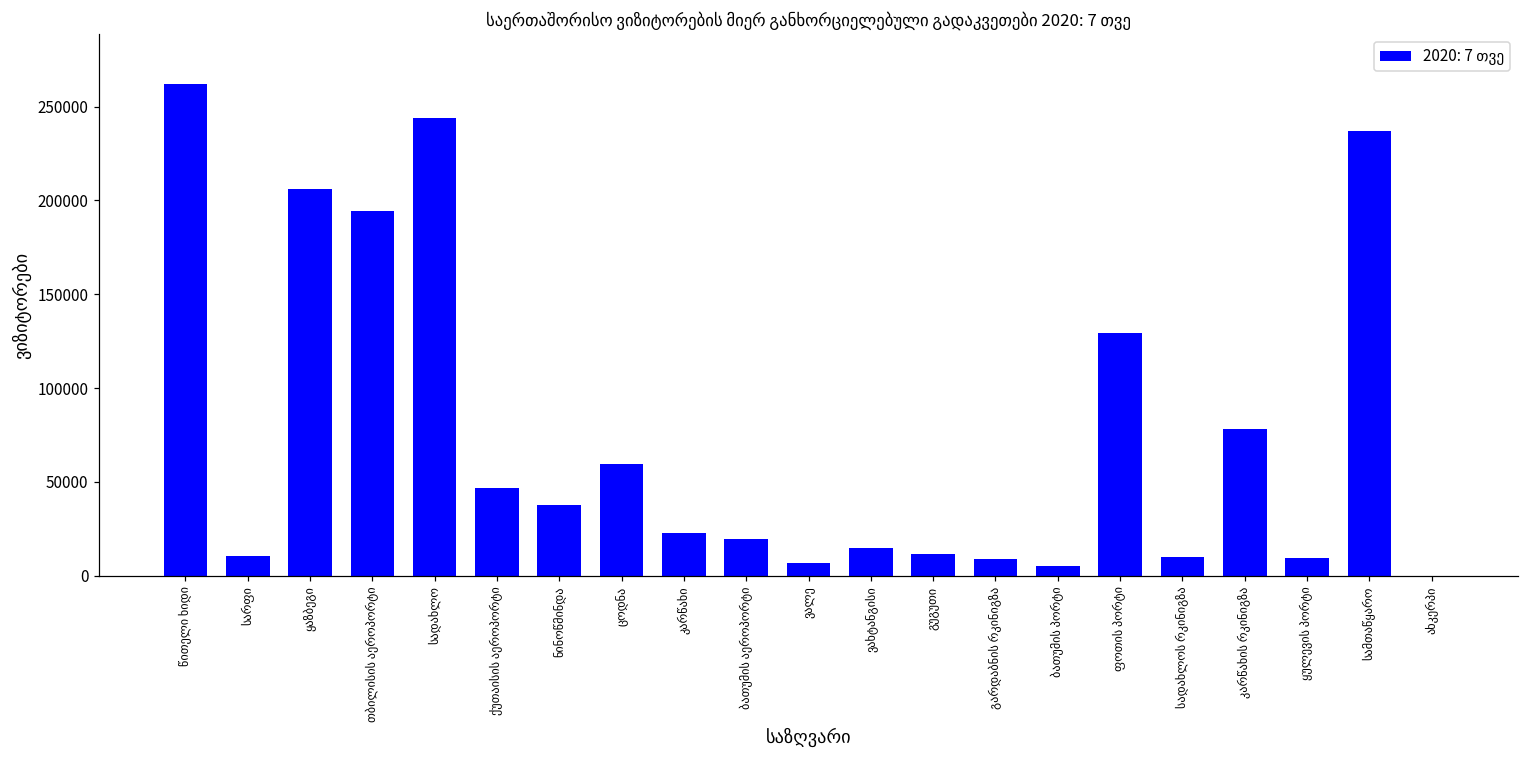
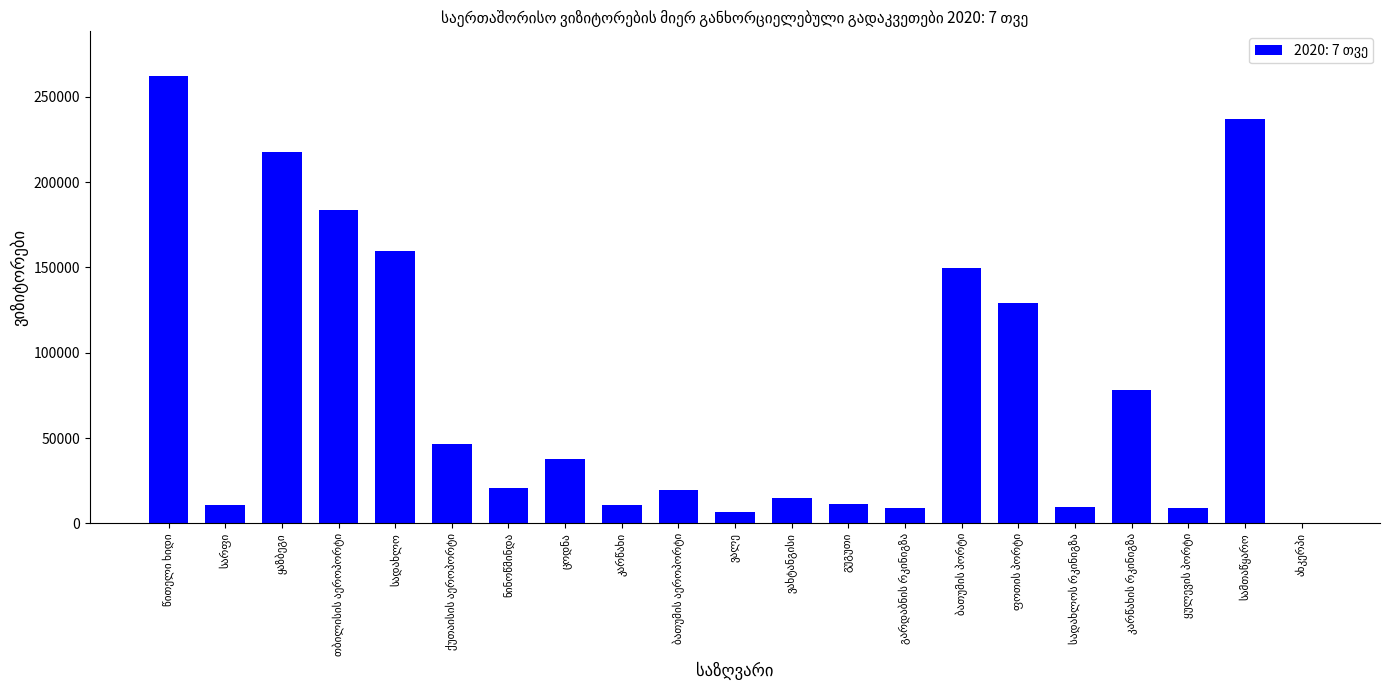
  {
    "წითელი ხიდი": 262000,
    "სარფი": 11000,
-   "ყაზბეგი": 206000,
-   "თბილისის აეროპორტი": 194000,
-   "სადახლო": 244000,
+   "ყაზბეგი": 218000,
+   "თბილისის აეროპორტი": 183000,
+   "სადახლო": 160000,
    "ქუთაისის აეროპორტი": 46000,
-   "ნინოწმინდა": 38000,
-   "ცოდნა": 60000,
-   "კარწახი": 23000,
+   "ნინოწმინდა": 21000,
+   "ცოდნა": 37000,
+   "კარწახი": 11000,
    "ბათუმის აეროპორტი": 20000,
    "ვალე": 7000,
    "ვახტანგისი": 15000,
    "გუგუთი": 12000,
    "გარდაბნის რკინიგზა": 9000,
-   "ბათუმის პორტი": 5000,
+   "ბათუმის პორტი": 150000,
    "ფოთის პორტი": 129000,
    "სადახლოს რკინიგზა": 10000,
    "კარწახის რკინიგზა": 78000,
    "ყულევის პორტი": 9000,
    "სამთაწყარო": 237000
  }
